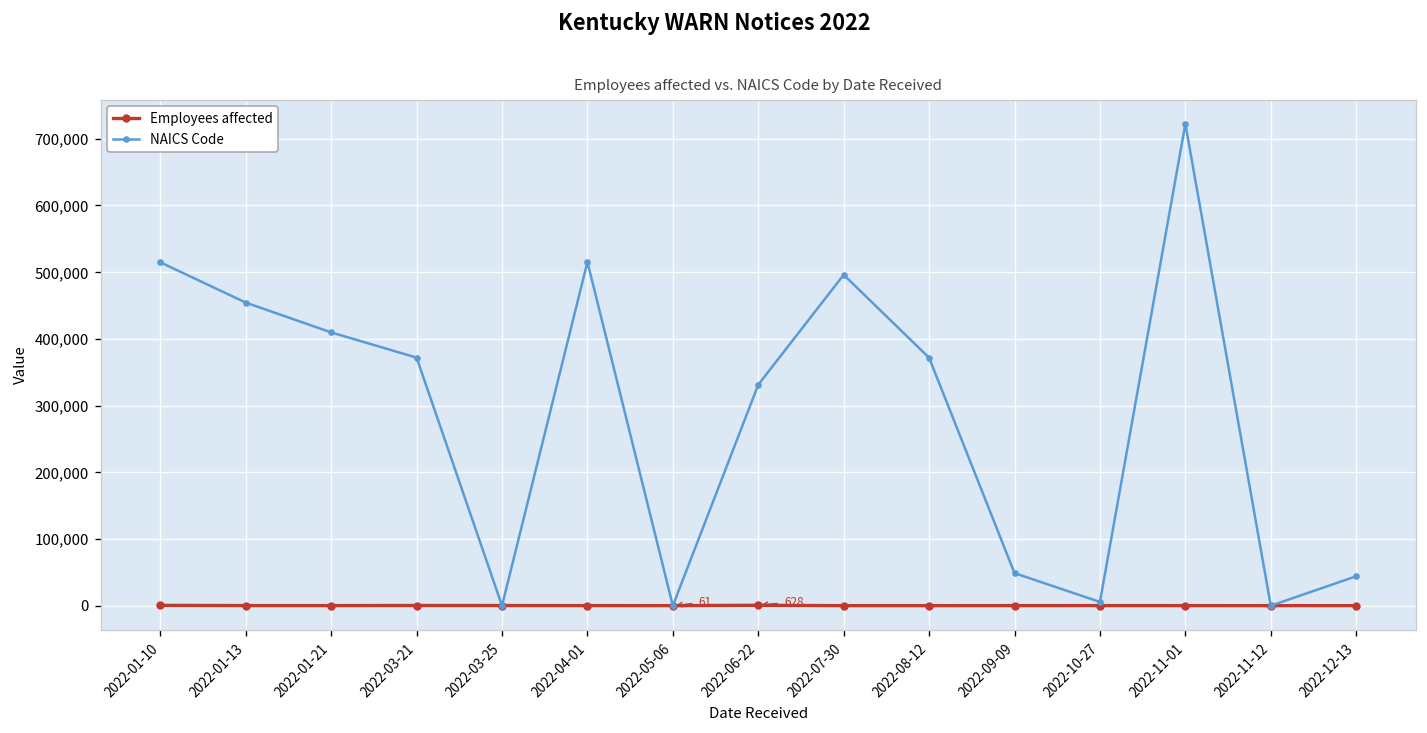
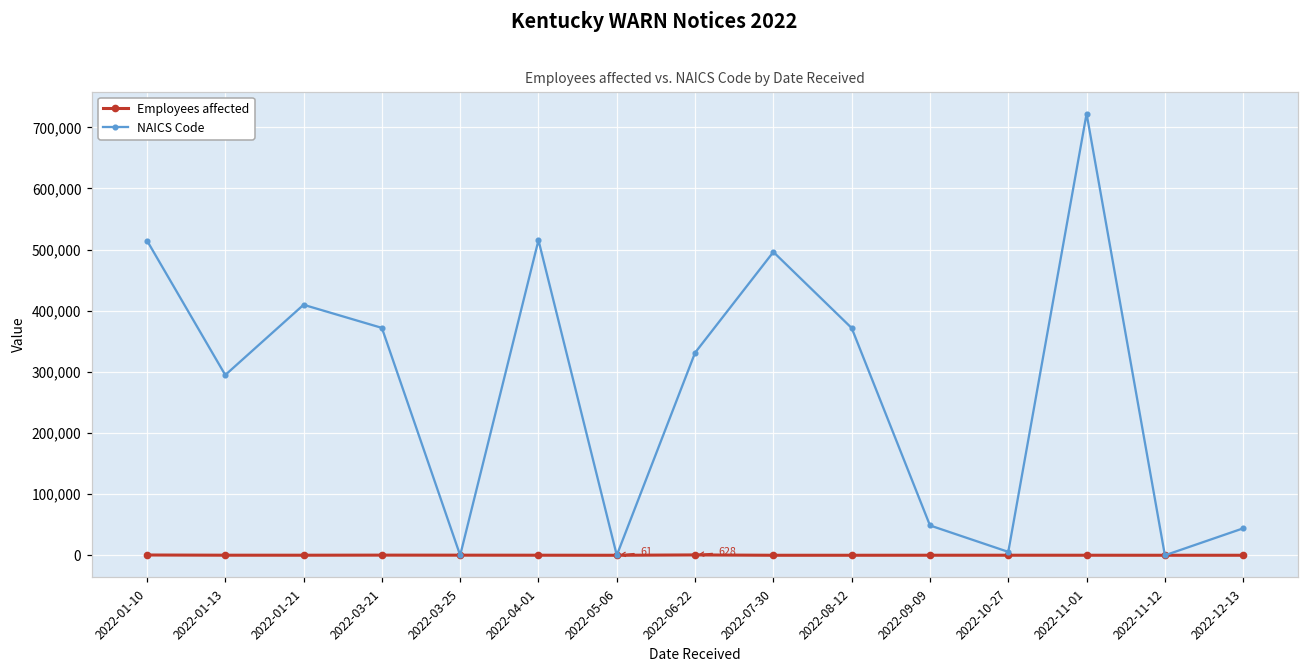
  {
    "Employees affected": {
      "2022-06-22": "628"
    },
    "NAICS Code": {
      "2022-01-10": "510,000",
-     "2022-01-13": "450,000",
+     "2022-01-13": "290,000",
      "2022-01-21": "410,000",
      "2022-03-21": "370,000",
      "2022-04-01": "520,000",
      "2022-06-22": "330,000",
      "2022-07-30": "500,000",
      "2022-08-12": "370,000",
      "2022-09-09": "50,000",
      "2022-10-27": "10,000",
      "2022-11-01": "720,000",
      "2022-12-13": "40,000"
    }
  }
